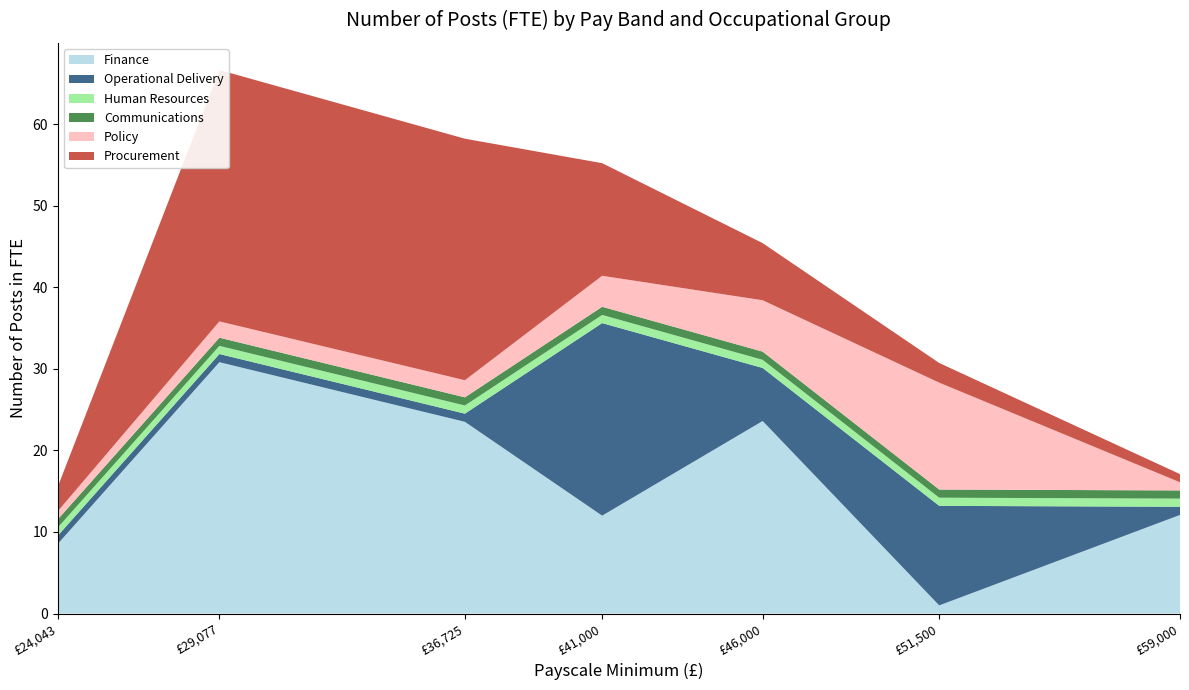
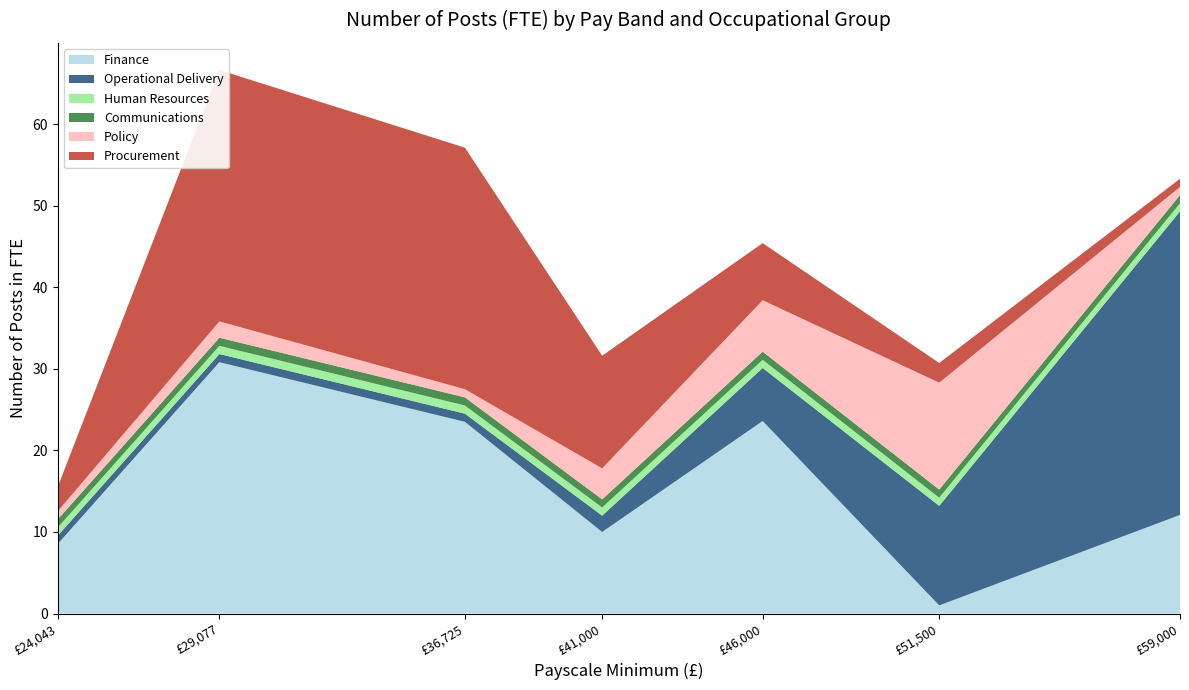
  {
    "Finance": {
      "£24,043": 9,
      "£29,077": 31,
      "£36,725": 24,
-     "£41,000": 12,
+     "£41,000": 10,
      "£46,000": 24,
      "£51,500": 1,
      "£59,000": 12
    },
    "Operational Delivery": {
      "£24,043": 1,
      "£29,077": 1,
      "£36,725": 1,
-     "£41,000": 24,
+     "£41,000": 2,
      "£46,000": 7,
      "£51,500": 12,
-     "£59,000": 1
+     "£59,000": 37
    },
    "Human Resources": {
      "£24,043": 1,
      "£29,077": 1,
      "£36,725": 1,
      "£41,000": 1,
      "£46,000": 1,
      "£51,500": 1,
      "£59,000": 1
    },
    "Communications": {
      "£24,043": 1,
      "£29,077": 1,
      "£36,725": 1,
      "£41,000": 1,
      "£46,000": 1,
      "£51,500": 1,
      "£59,000": 1
    },
    "Policy": {
      "£24,043": 1,
      "£29,077": 2,
-     "£36,725": 2,
+     "£36,725": 1,
      "£41,000": 4,
      "£46,000": 6,
      "£51,500": 13,
      "£59,000": 1
    },
    "Procurement": {
      "£24,043": 3,
      "£36,725": 30,
      "£41,000": 14,
      "£46,000": 7,
      "£51,500": 2,
      "£59,000": 1
    }
  }
